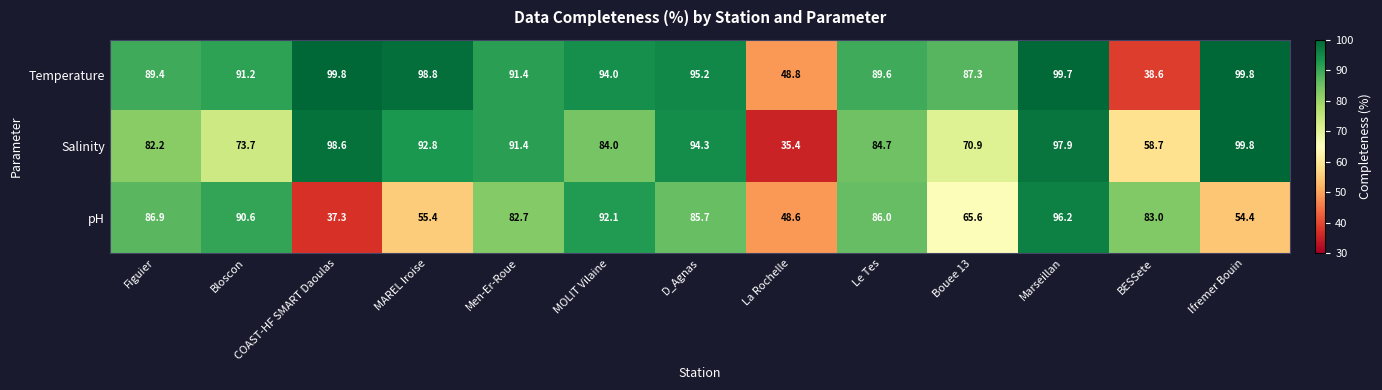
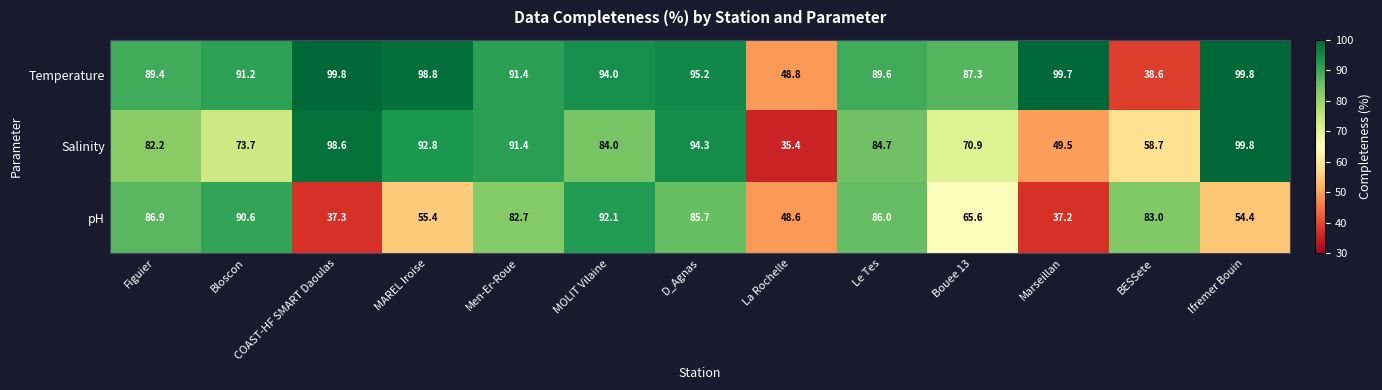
  {
    "Temperature": {
      "Figuier": 89.4,
      "Bloscon": 91.2,
      "COAST-HF SMART Daoulas": 99.8,
      "MAREL Iroise": 98.8,
      "Men-Er-Roue": 91.4,
      "MOLIT Vilaine": 94.0,
      "D_Agnas": 95.2,
      "La Rochelle": 48.8,
      "Le Tes": 89.6,
      "Bouee 13": 87.3,
      "Marseillan": 99.7,
      "BESSete": 38.6,
      "Ifremer Bouin": 99.8
    },
    "Salinity": {
      "Figuier": 82.2,
      "Bloscon": 73.7,
      "COAST-HF SMART Daoulas": 98.6,
      "MAREL Iroise": 92.8,
      "Men-Er-Roue": 91.4,
      "MOLIT Vilaine": 84.0,
      "D_Agnas": 94.3,
      "La Rochelle": 35.4,
      "Le Tes": 84.7,
      "Bouee 13": 70.9,
-     "Marseillan": 97.9,
+     "Marseillan": 49.5,
      "BESSete": 58.7,
      "Ifremer Bouin": 99.8
    },
    "pH": {
      "Figuier": 86.9,
      "Bloscon": 90.6,
      "COAST-HF SMART Daoulas": 37.3,
      "MAREL Iroise": 55.4,
      "Men-Er-Roue": 82.7,
      "MOLIT Vilaine": 92.1,
      "D_Agnas": 85.7,
      "La Rochelle": 48.6,
      "Le Tes": 86.0,
      "Bouee 13": 65.6,
-     "Marseillan": 96.2,
+     "Marseillan": 37.2,
      "BESSete": 83.0,
      "Ifremer Bouin": 54.4
    }
  }
